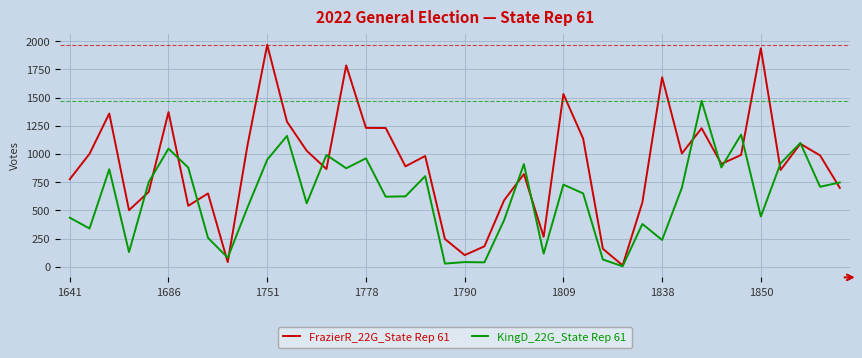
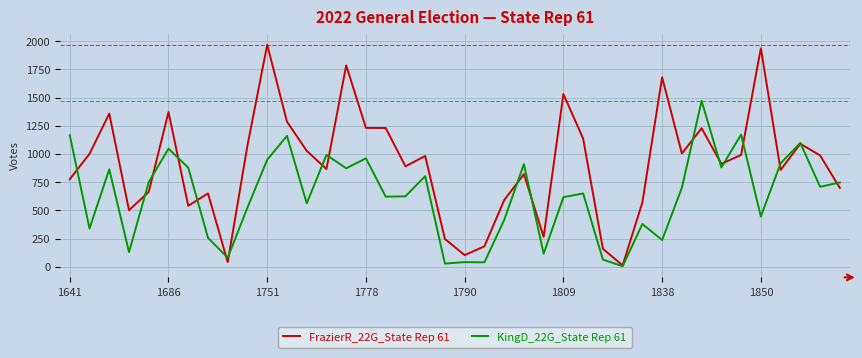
  {
    "FrazierR_22G_State Rep 61": {
      "1641": 780,
      "1686": 1370,
      "1751": 1970,
      "1778": 1230,
      "1790": 100,
      "1809": 1530,
      "1838": 1680,
      "1850": 1940
    },
    "KingD_22G_State Rep 61": {
-     "1641": 440,
+     "1641": 1170,
      "1686": 1050,
      "1751": 950,
      "1778": 960,
      "1790": 40,
-     "1809": 730,
+     "1809": 620,
      "1838": 240,
      "1850": 450
    }
  }
